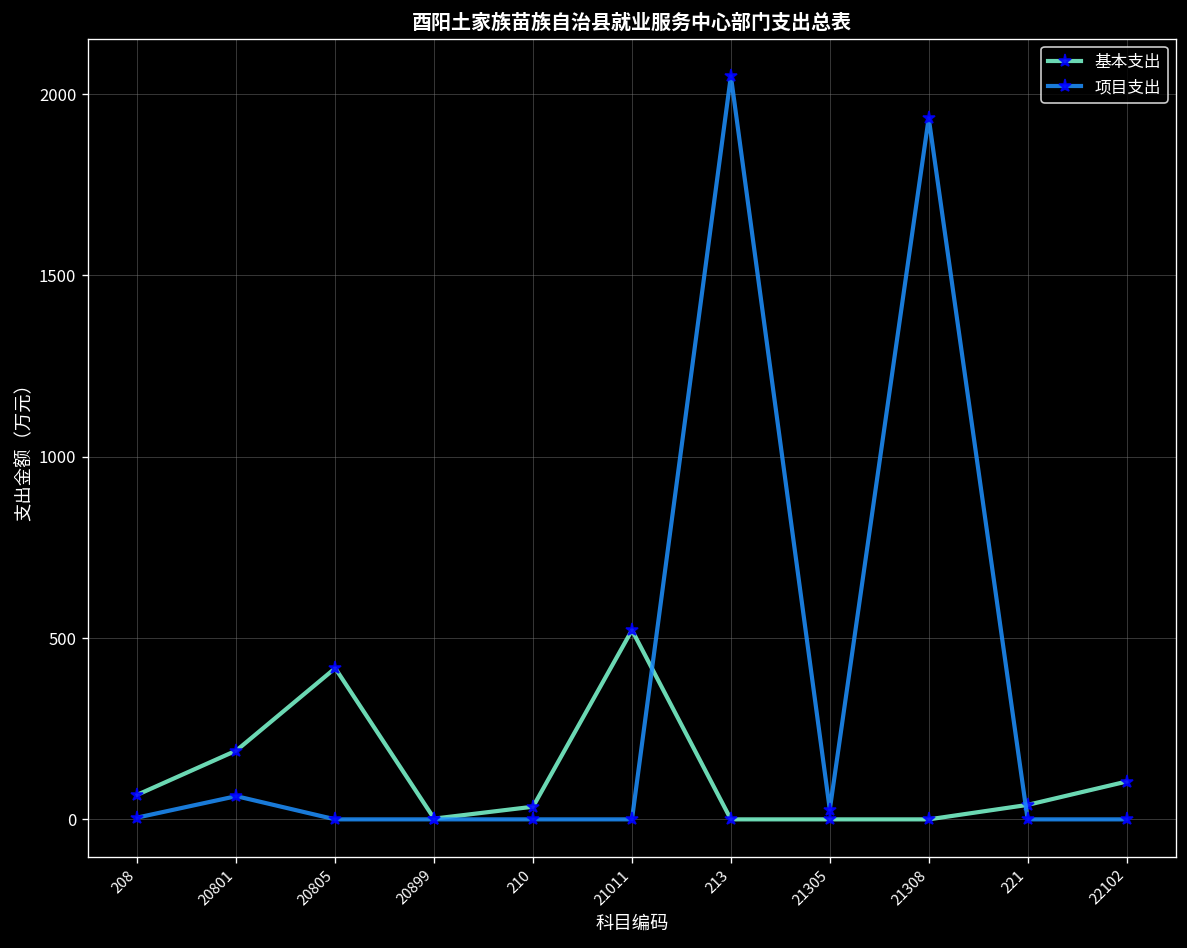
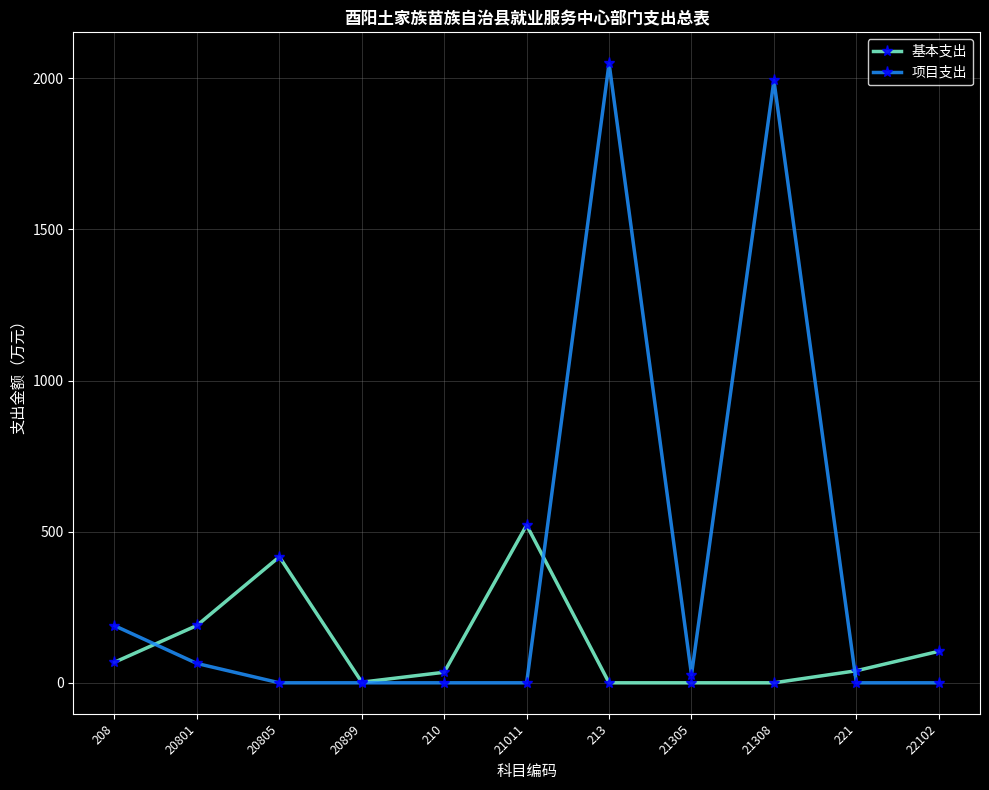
  {
    "基本支出": {
      "208": 70,
      "20801": 190,
      "20805": 420,
      "210": 30,
      "21011": 520,
      "213": 0,
      "21305": 0,
      "21308": 0,
      "221": 40,
      "22102": 100
    },
    "项目支出": {
-     "208": 10,
+     "208": 190,
      "20801": 60,
      "20805": 0,
      "210": 0,
      "21011": 0,
      "213": 2050,
      "21305": 30,
-     "21308": 1930,
+     "21308": 1990,
      "221": 0,
      "22102": 0
    }
  }
